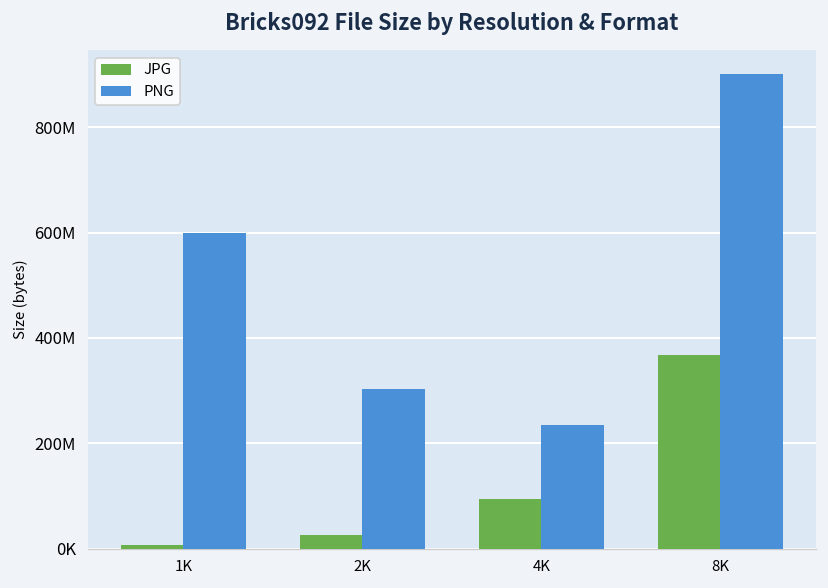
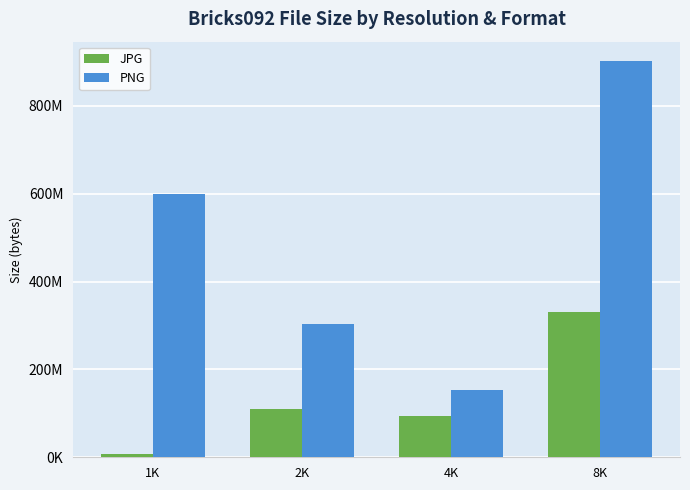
  {
    "JPG": {
      "1K": 10000000,
-     "2K": 30000000,
+     "2K": 110000000,
      "4K": 90000000,
-     "8K": 370000000
+     "8K": 330000000
    },
    "PNG": {
      "1K": 600000000,
      "2K": 300000000,
-     "4K": 230000000,
+     "4K": 150000000,
      "8K": 900000000
    }
  }
